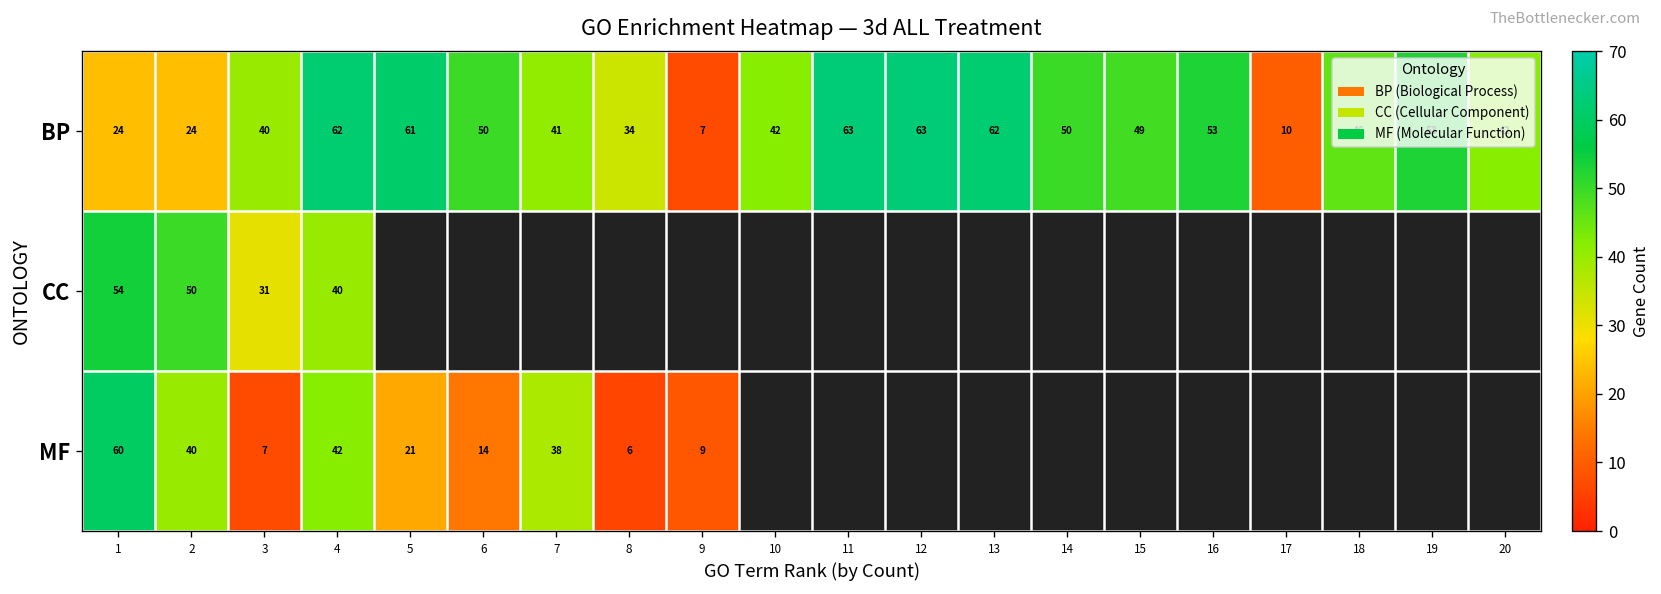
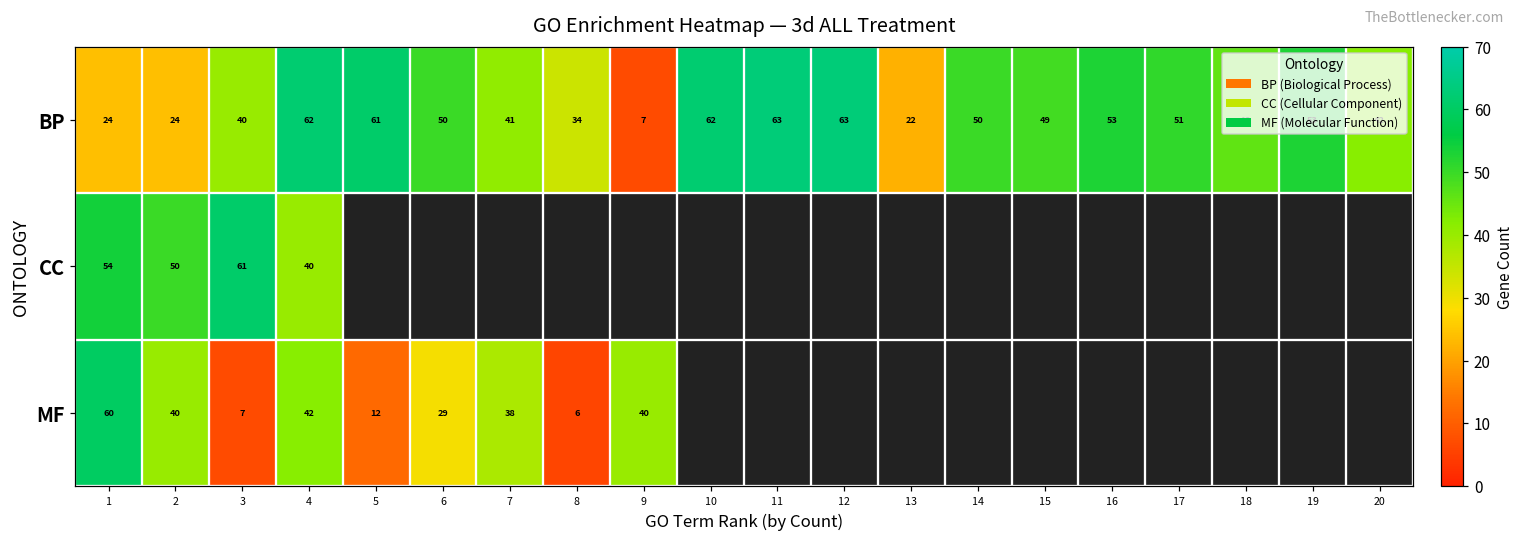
  {
    "BP": {
      "1": 24,
      "2": 24,
      "3": 40,
      "4": 62,
      "5": 61,
      "6": 50,
      "7": 41,
      "8": 34,
      "9": 7,
-     "10": 42,
+     "10": 62,
      "11": 63,
      "12": 63,
-     "13": 62,
+     "13": 22,
      "14": 50,
      "15": 49,
      "16": 53,
-     "17": 10
+     "17": 51
    },
    "CC": {
      "1": 54,
      "2": 50,
-     "3": 31,
+     "3": 61,
      "4": 40
    },
    "MF": {
      "1": 60,
      "2": 40,
      "3": 7,
      "4": 42,
-     "5": 21,
-     "6": 14,
+     "5": 12,
+     "6": 29,
      "7": 38,
      "8": 6,
-     "9": 9
+     "9": 40
    }
  }
